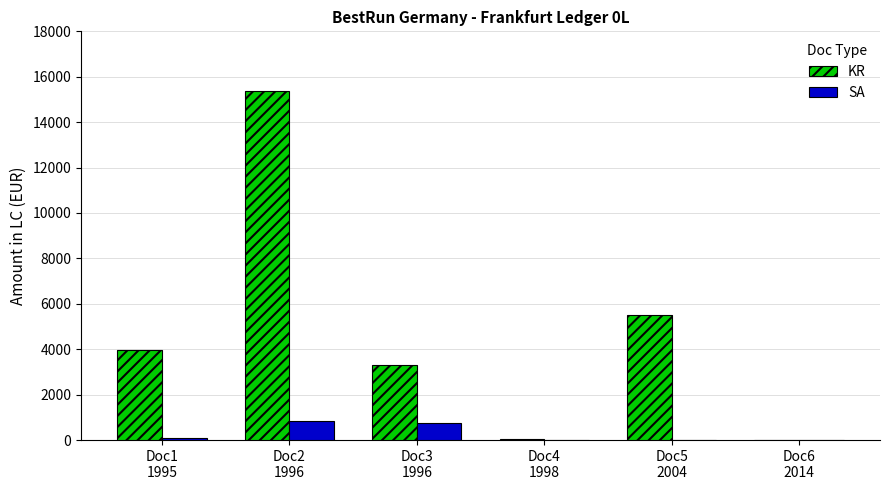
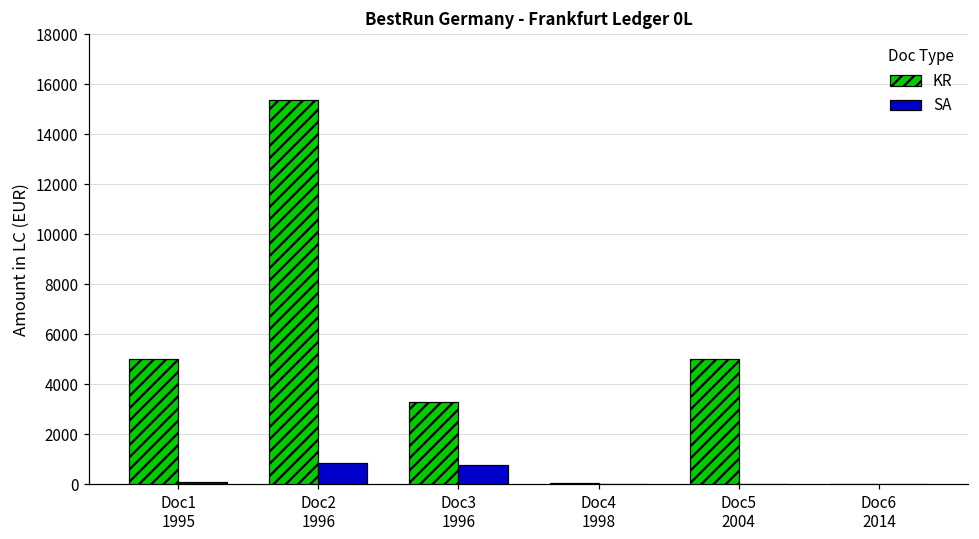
  {
    "KR": {
-     "Doc1 1995": 4000,
+     "Doc1 1995": 5000,
      "Doc2 1996": 15400,
      "Doc3 1996": 3300,
-     "Doc5 2004": 5500,
+     "Doc5 2004": 5000,
      "Doc6 2014": 0
    },
    "SA": {
      "Doc2 1996": 900,
      "Doc3 1996": 800,
      "Doc4 1998": 0,
      "Doc5 2004": 0,
      "Doc6 2014": 0
    }
  }
